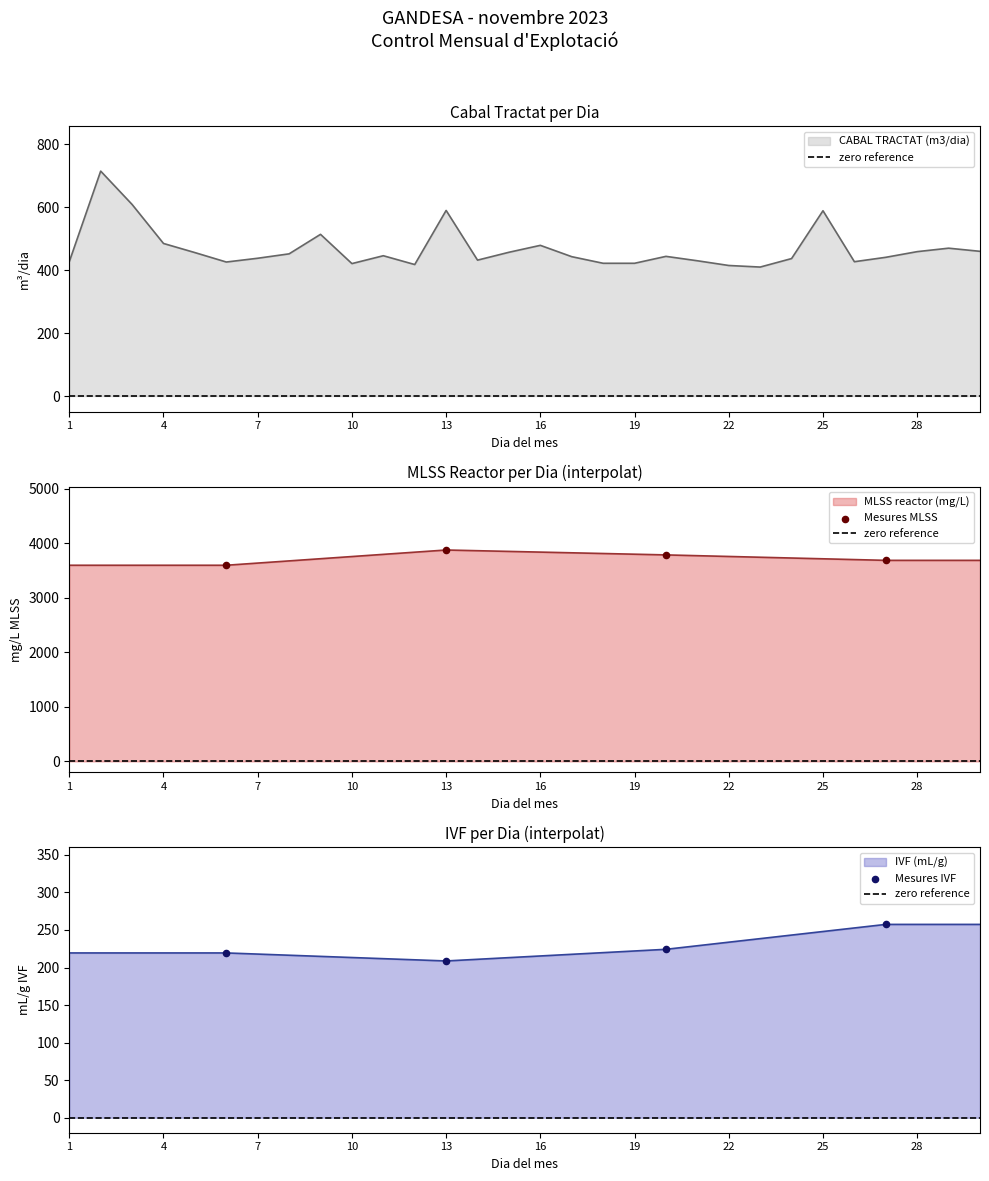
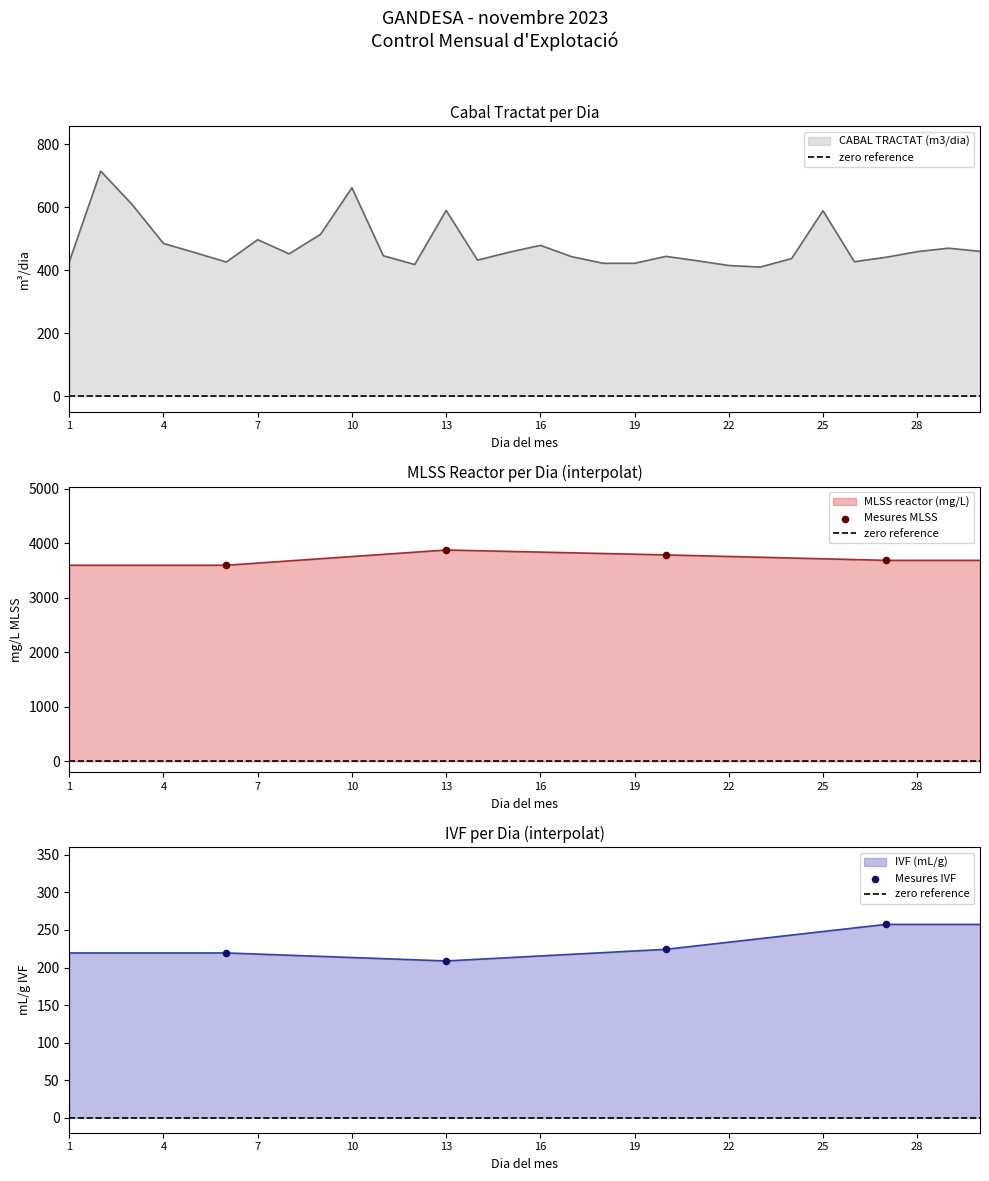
  {
    "Cabal Tractat per Dia": {
      "1": 430,
      "4": 490,
-     "7": 440,
-     "10": 420,
+     "7": 500,
+     "10": 660,
      "13": 590,
      "16": 480,
      "19": 420,
      "22": 420,
      "25": 590,
      "28": 460
    },
    "MLSS Reactor per Dia (interpolat)": {
      "MLSS reactor (mg/L)": {
        "1": 3600,
        "4": 3600,
        "7": 3600,
        "10": 3800,
        "16": 3800,
        "19": 3800,
        "22": 3800,
        "25": 3700,
        "28": 3700
      }
    },
    "IVF per Dia (interpolat)": {
      "IVF (mL/g)": {
        "1": 220,
        "4": 220,
        "7": 220,
        "10": 210,
        "16": 220,
        "19": 220,
        "22": 230,
        "25": 250,
        "28": 260
      }
    }
  }
